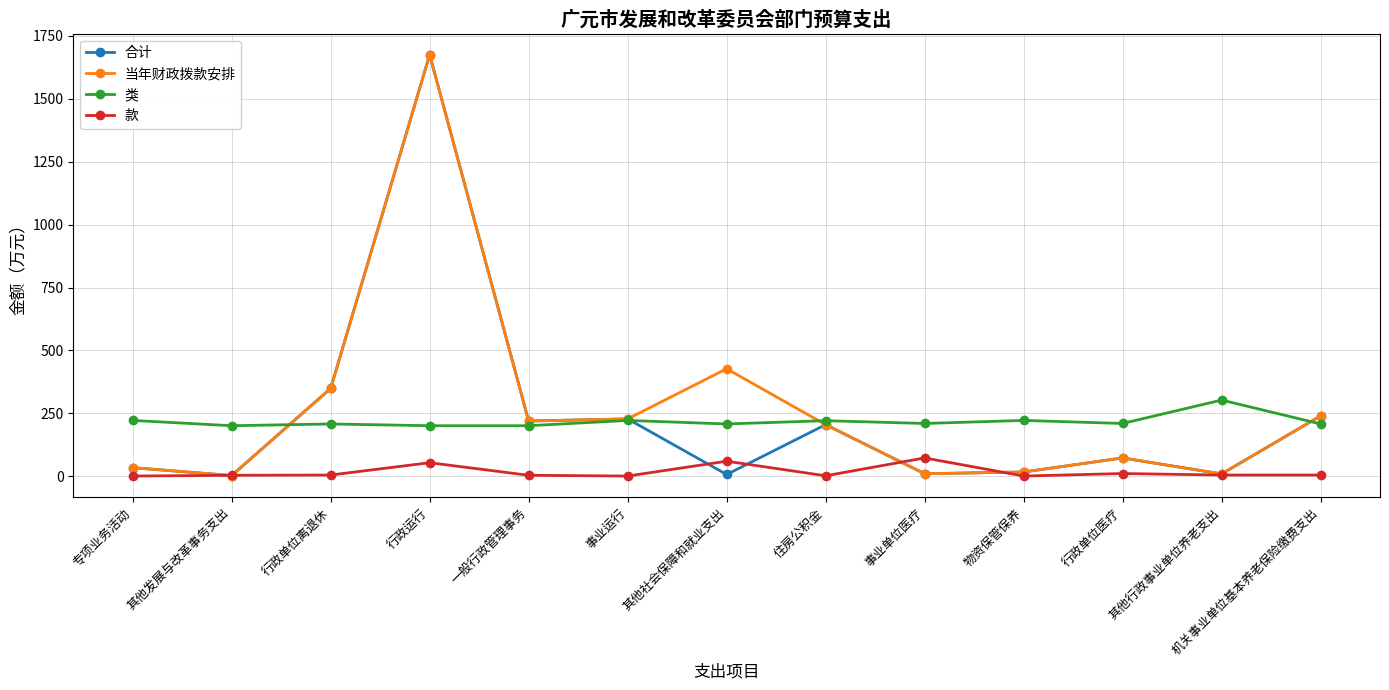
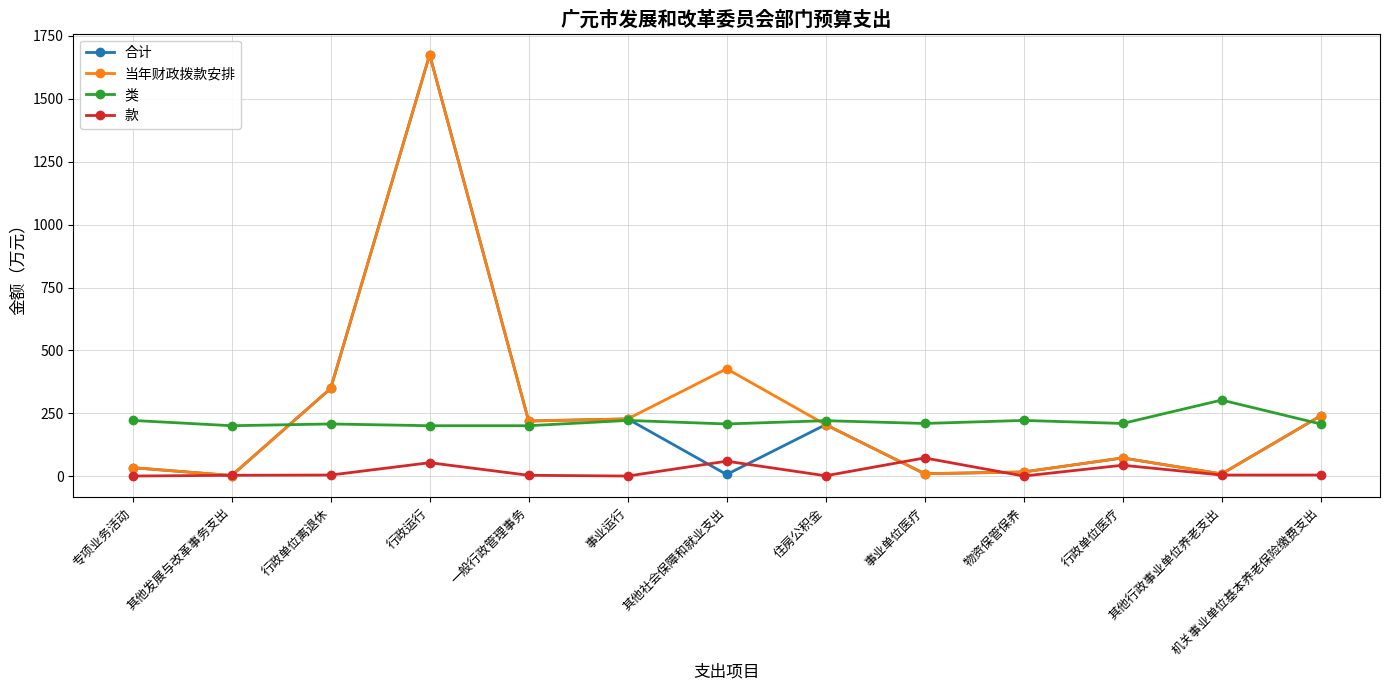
  {
    "合计": {
      "其他社会保障和就业支出": 10
    },
    "当年财政拨款安排": {
      "其他社会保障和就业支出": 430
    },
    "类": {
      "专项业务活动": 220,
      "其他发展与改革事务支出": 200,
      "行政单位离退休": 210,
      "行政运行": 200,
      "一般行政管理事务": 200,
      "其他社会保障和就业支出": 210,
      "住房公积金": 220,
      "事业单位医疗": 210,
      "物资保管保养": 220,
      "行政单位医疗": 210,
      "其他行政事业单位养老支出": 300,
      "机关事业单位基本养老保险缴费支出": 210
    },
    "款": {
      "专项业务活动": 0,
      "行政单位离退休": 10,
      "行政运行": 50,
      "一般行政管理事务": 0,
      "事业运行": 0,
      "其他社会保障和就业支出": 60,
      "住房公积金": 0,
      "事业单位医疗": 70,
      "物资保管保养": 0,
-     "行政单位医疗": 10,
+     "行政单位医疗": 40,
      "机关事业单位基本养老保险缴费支出": 10
    }
  }
